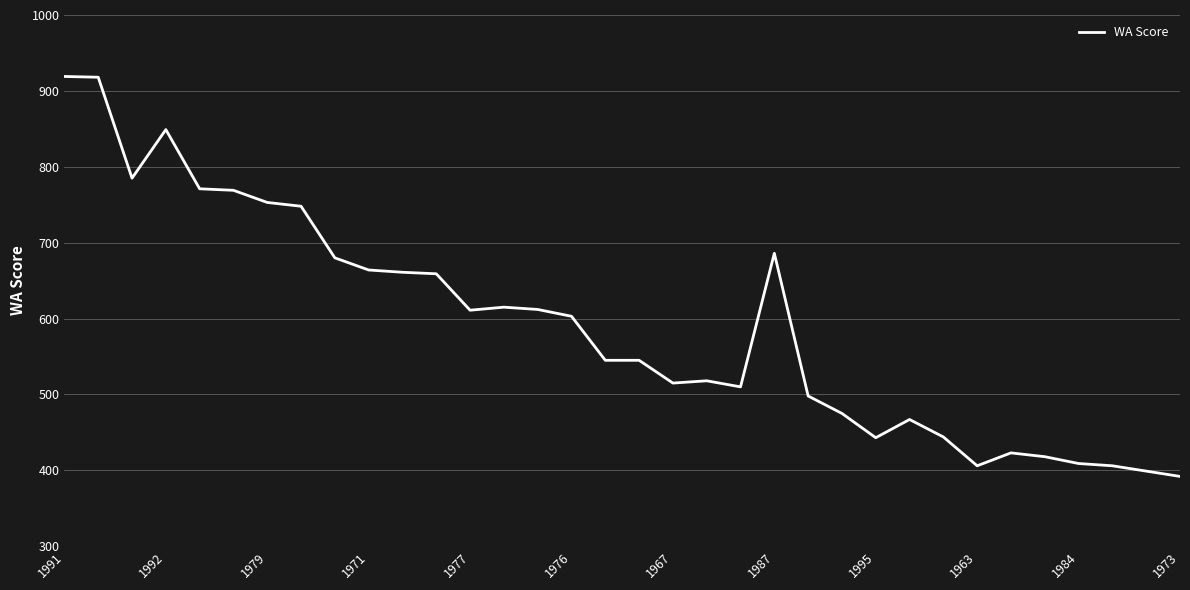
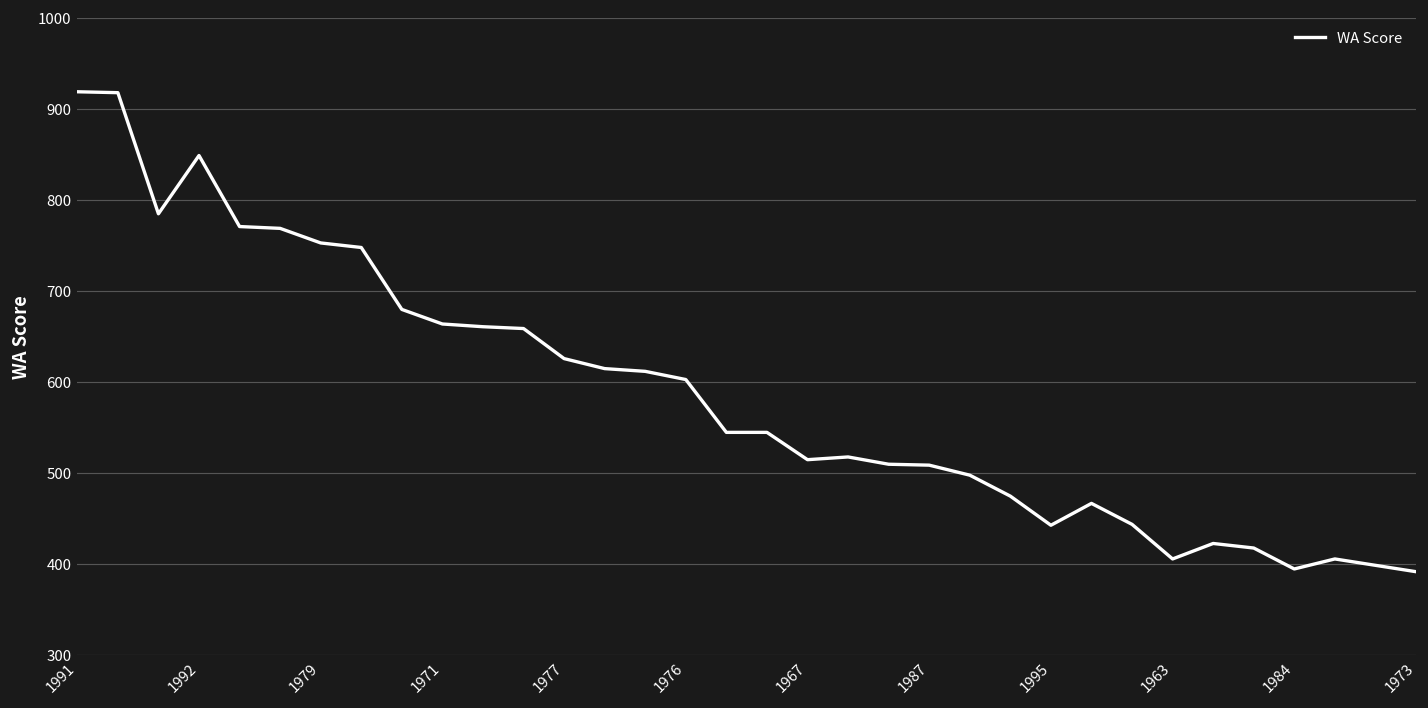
  {
    "1991": 920,
    "1992": 850,
    "1979": 750,
    "1971": 660,
-   "1977": 610,
+   "1977": 630,
    "1976": 600,
    "1967": 520,
-   "1987": 690,
+   "1987": 510,
    "1995": 440,
    "1963": 410,
-   "1984": 410,
+   "1984": 400,
    "1973": 390
  }
